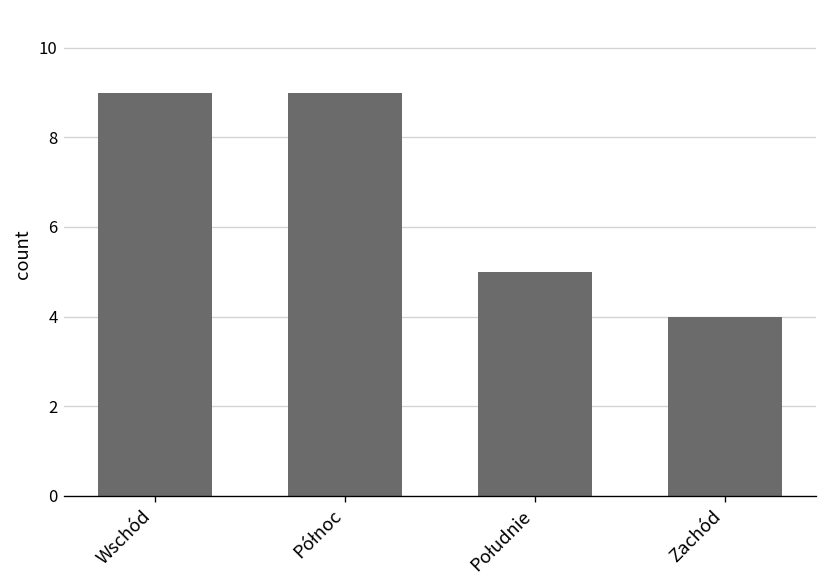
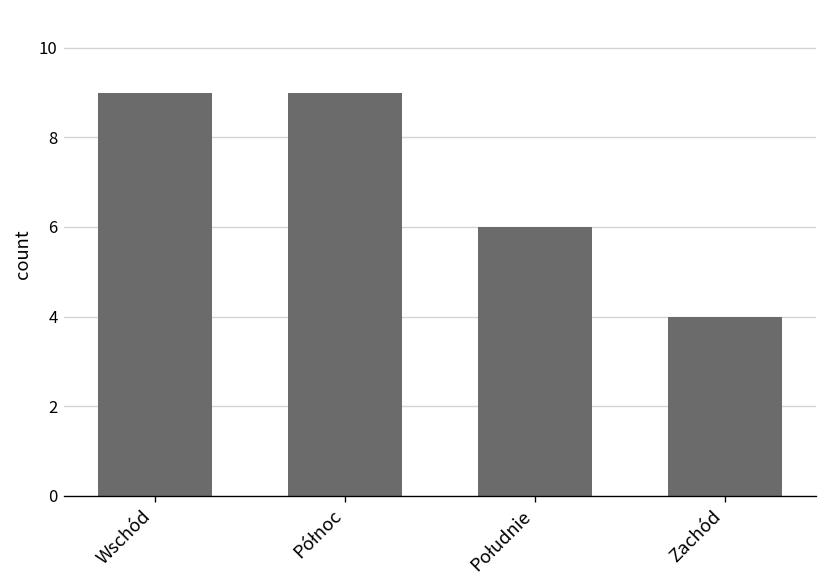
  {
    "Wschód": 9,
    "Północ": 9,
-   "Południe": 5,
+   "Południe": 6,
    "Zachód": 4
  }
